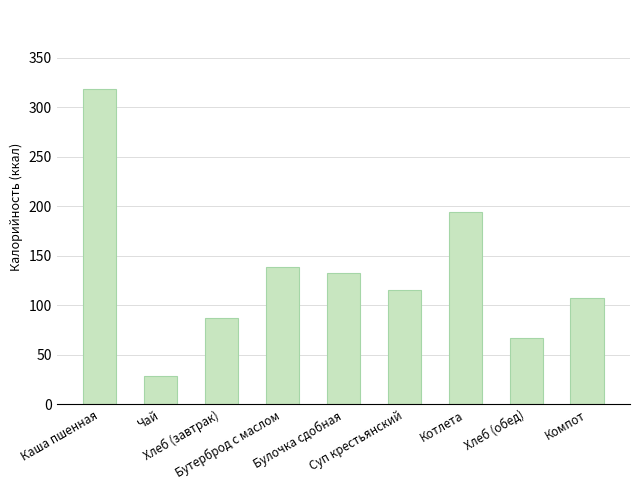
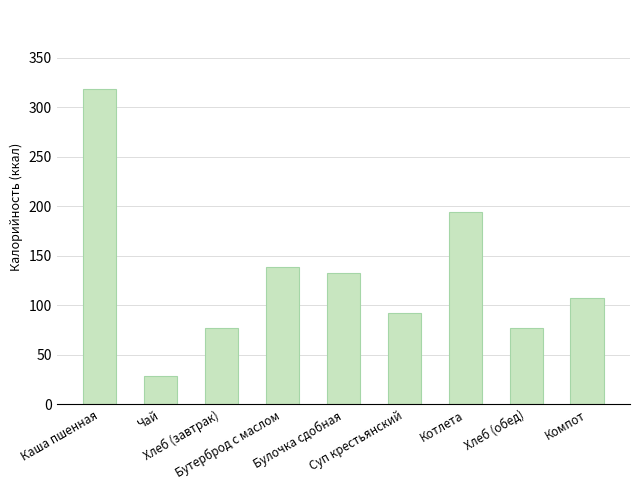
  {
    "Каша пшенная": 320,
    "Чай": 30,
-   "Хлеб (завтрак)": 90,
+   "Хлеб (завтрак)": 80,
    "Бутерброд с маслом": 140,
    "Булочка сдобная": 130,
-   "Суп крестьянский": 110,
+   "Суп крестьянский": 90,
    "Котлета": 190,
-   "Хлеб (обед)": 70,
+   "Хлеб (обед)": 80,
    "Компот": 110
  }
